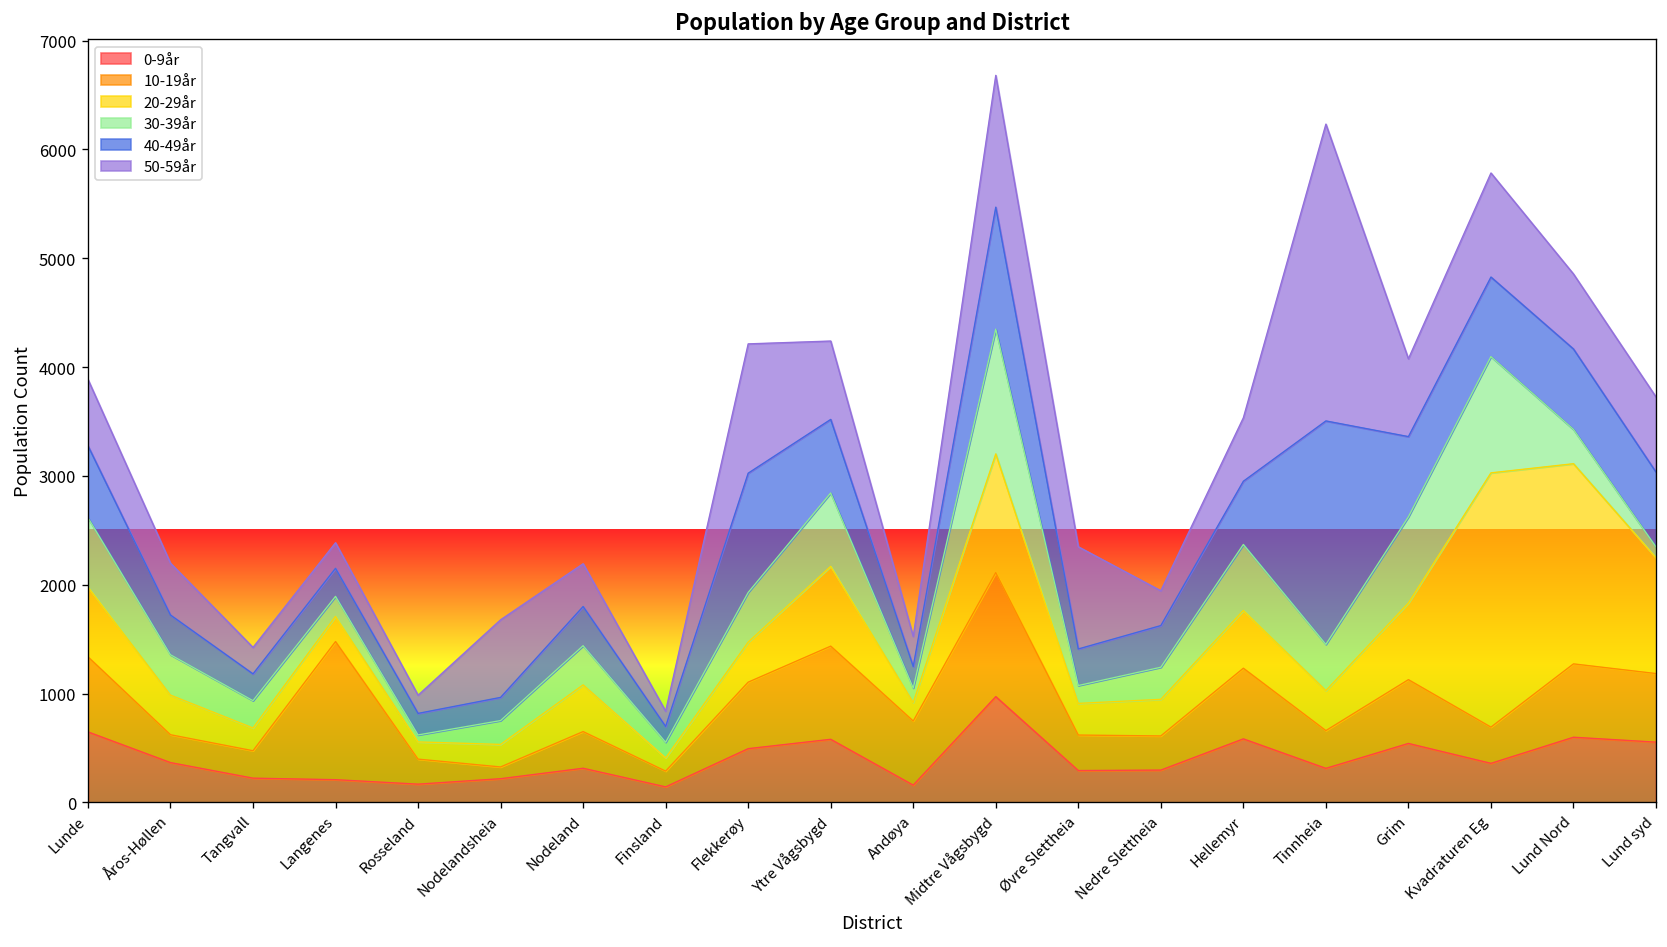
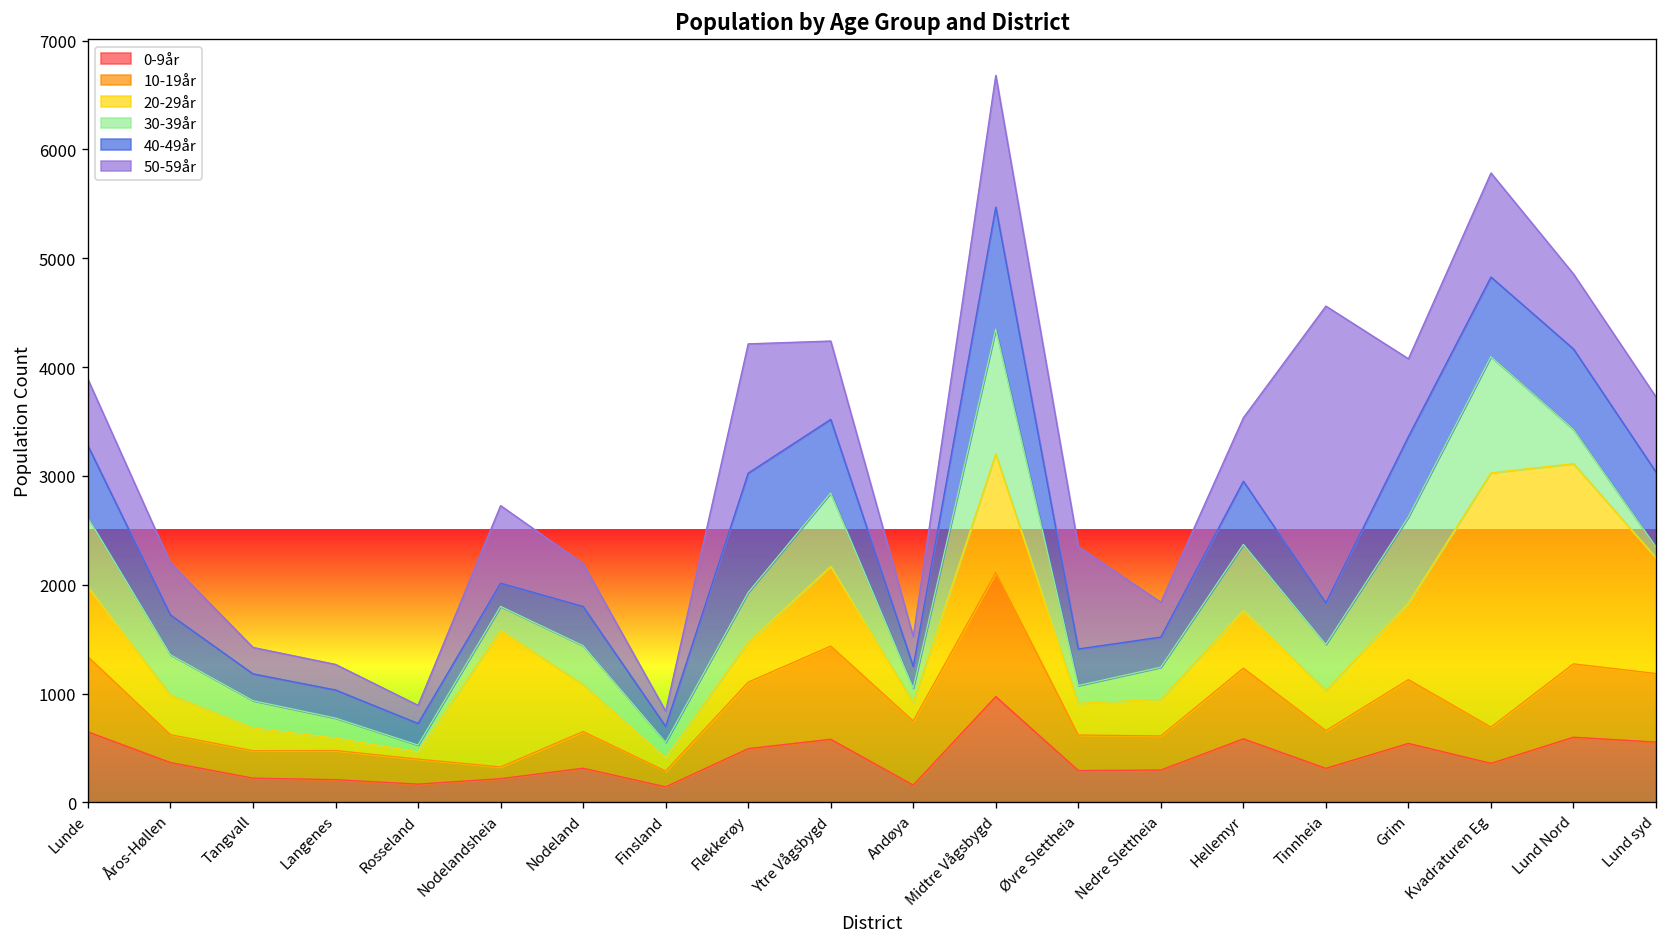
  {
    "0-9år": {
      "Lunde": 600,
      "Åros-Høllen": 400,
      "Tangvall": 200,
      "Langenes": 200,
      "Rosseland": 200,
      "Nodelandsheia": 200,
      "Nodeland": 300,
      "Finsland": 100,
      "Flekkerøy": 500,
      "Ytre Vågsbygd": 600,
      "Andøya": 200,
      "Midtre Vågsbygd": 1000,
      "Øvre Slettheia": 300,
      "Nedre Slettheia": 300,
      "Hellemyr": 600,
      "Tinnheia": 300,
      "Grim": 500,
      "Kvadraturen Eg": 400,
      "Lund Nord": 600,
      "Lund syd": 600
    },
    "10-19år": {
      "Lunde": 700,
      "Åros-Høllen": 300,
      "Tangvall": 300,
-     "Langenes": 1300,
+     "Langenes": 300,
      "Rosseland": 200,
      "Nodelandsheia": 100,
      "Nodeland": 300,
      "Finsland": 100,
      "Flekkerøy": 600,
      "Ytre Vågsbygd": 900,
      "Andøya": 600,
      "Midtre Vågsbygd": 1100,
      "Øvre Slettheia": 300,
      "Nedre Slettheia": 300,
      "Hellemyr": 600,
      "Tinnheia": 300,
      "Grim": 600,
      "Kvadraturen Eg": 300,
      "Lund Nord": 700,
      "Lund syd": 600
    },
    "20-29år": {
      "Lunde": 600,
      "Åros-Høllen": 400,
      "Tangvall": 200,
-     "Langenes": 200,
-     "Rosseland": 200,
-     "Nodelandsheia": 200,
+     "Langenes": 100,
+     "Rosseland": 100,
+     "Nodelandsheia": 1300,
      "Nodeland": 400,
      "Finsland": 100,
      "Flekkerøy": 400,
      "Ytre Vågsbygd": 700,
      "Andøya": 200,
      "Midtre Vågsbygd": 1100,
      "Øvre Slettheia": 300,
      "Nedre Slettheia": 300,
      "Hellemyr": 500,
      "Tinnheia": 400,
      "Grim": 700,
      "Kvadraturen Eg": 2300,
      "Lund Nord": 1800,
      "Lund syd": 1100
    },
    "30-39år": {
      "Lunde": 600,
      "Åros-Høllen": 400,
      "Tangvall": 300,
      "Langenes": 200,
      "Rosseland": 100,
      "Nodelandsheia": 200,
      "Nodeland": 400,
      "Finsland": 100,
      "Flekkerøy": 500,
      "Ytre Vågsbygd": 700,
      "Andøya": 100,
      "Midtre Vågsbygd": 1100,
      "Øvre Slettheia": 200,
      "Nedre Slettheia": 300,
      "Hellemyr": 600,
      "Tinnheia": 400,
      "Grim": 800,
      "Kvadraturen Eg": 1100,
      "Lund Nord": 300,
      "Lund syd": 100
    },
    "40-49år": {
      "Lunde": 700,
      "Åros-Høllen": 400,
      "Tangvall": 200,
      "Langenes": 300,
      "Rosseland": 200,
      "Nodelandsheia": 200,
      "Nodeland": 400,
      "Finsland": 100,
      "Flekkerøy": 1100,
      "Ytre Vågsbygd": 700,
      "Andøya": 200,
      "Midtre Vågsbygd": 1100,
      "Øvre Slettheia": 300,
-     "Nedre Slettheia": 400,
+     "Nedre Slettheia": 300,
      "Hellemyr": 600,
-     "Tinnheia": 2100,
+     "Tinnheia": 400,
      "Grim": 700,
      "Kvadraturen Eg": 700,
      "Lund Nord": 700,
      "Lund syd": 700
    },
    "50-59år": {
      "Lunde": 600,
      "Åros-Høllen": 500,
      "Tangvall": 200,
      "Langenes": 200,
      "Rosseland": 200,
      "Nodelandsheia": 700,
      "Nodeland": 400,
      "Finsland": 100,
      "Flekkerøy": 1200,
      "Ytre Vågsbygd": 700,
      "Andøya": 300,
      "Midtre Vågsbygd": 1200,
      "Øvre Slettheia": 900,
      "Nedre Slettheia": 300,
      "Hellemyr": 600,
      "Tinnheia": 2700,
      "Grim": 700,
      "Kvadraturen Eg": 1000,
      "Lund Nord": 700,
      "Lund syd": 700
    }
  }
